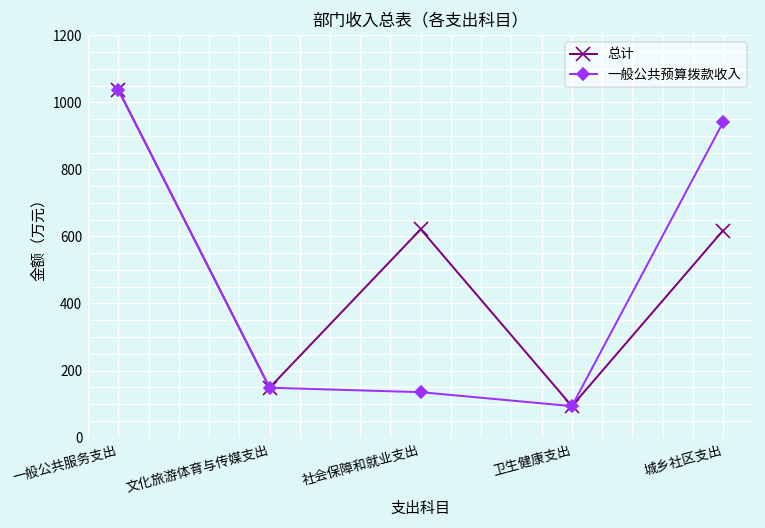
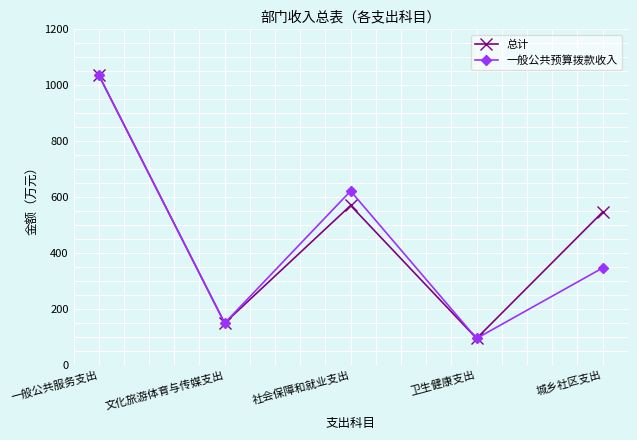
  {
    "总计": {
-     "社会保障和就业支出": 620,
-     "城乡社区支出": 620
+     "社会保障和就业支出": 570,
+     "城乡社区支出": 550
    },
    "一般公共预算拨款收入": {
-     "社会保障和就业支出": 140,
-     "城乡社区支出": 940
+     "社会保障和就业支出": 620,
+     "城乡社区支出": 350
    }
  }
